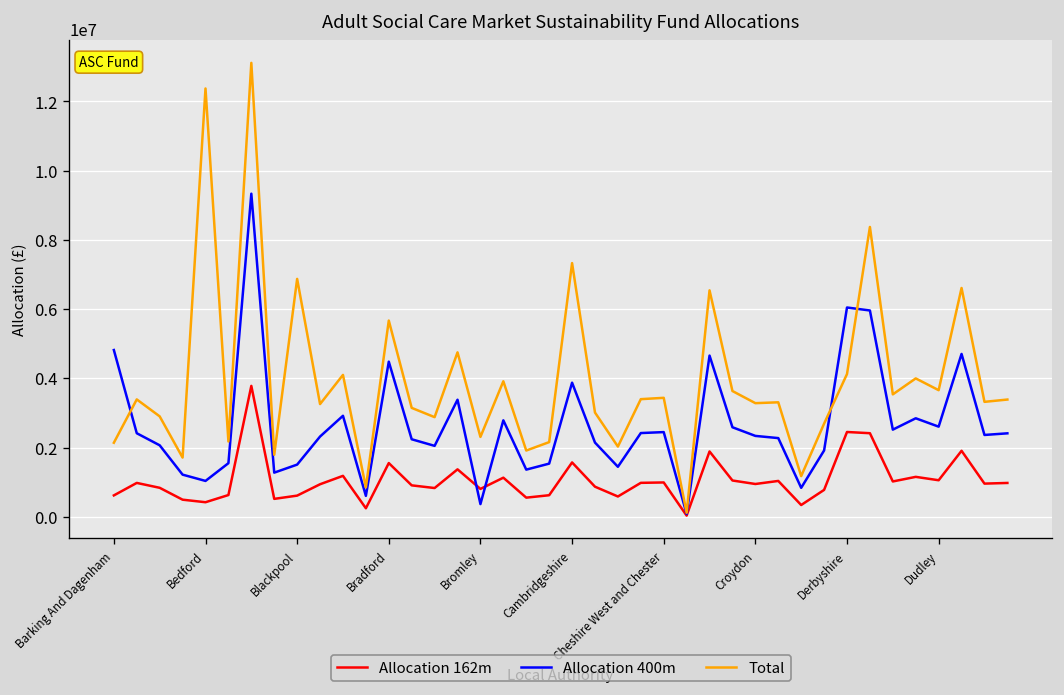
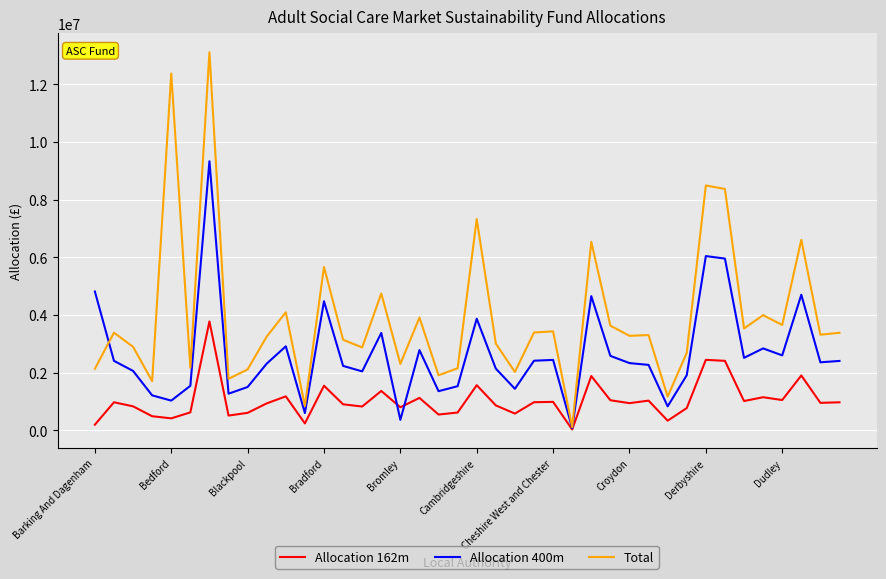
  {
    "Allocation 162m": {
-     "Barking And Dagenham": 600000,
+     "Barking And Dagenham": 200000,
      "Bedford": 400000,
      "Blackpool": 600000,
      "Bradford": 1600000,
      "Bromley": 800000,
      "Cambridgeshire": 1600000,
      "Cheshire West and Chester": 1000000,
      "Croydon": 900000,
      "Derbyshire": 2400000,
      "Dudley": 1100000
    },
    "Allocation 400m": {
      "Barking And Dagenham": 4800000,
      "Bedford": 1000000,
      "Blackpool": 1500000,
      "Bradford": 4500000,
      "Bromley": 400000,
      "Cambridgeshire": 3900000,
      "Cheshire West and Chester": 2400000,
      "Croydon": 2300000,
      "Derbyshire": 6000000,
      "Dudley": 2600000
    },
    "Total": {
      "Barking And Dagenham": 2100000,
      "Bedford": 12400000,
-     "Blackpool": 6900000,
+     "Blackpool": 2100000,
      "Bradford": 5700000,
      "Bromley": 2300000,
      "Cambridgeshire": 7300000,
      "Cheshire West and Chester": 3400000,
      "Croydon": 3300000,
-     "Derbyshire": 4100000,
+     "Derbyshire": 8500000,
      "Dudley": 3700000
    }
  }
